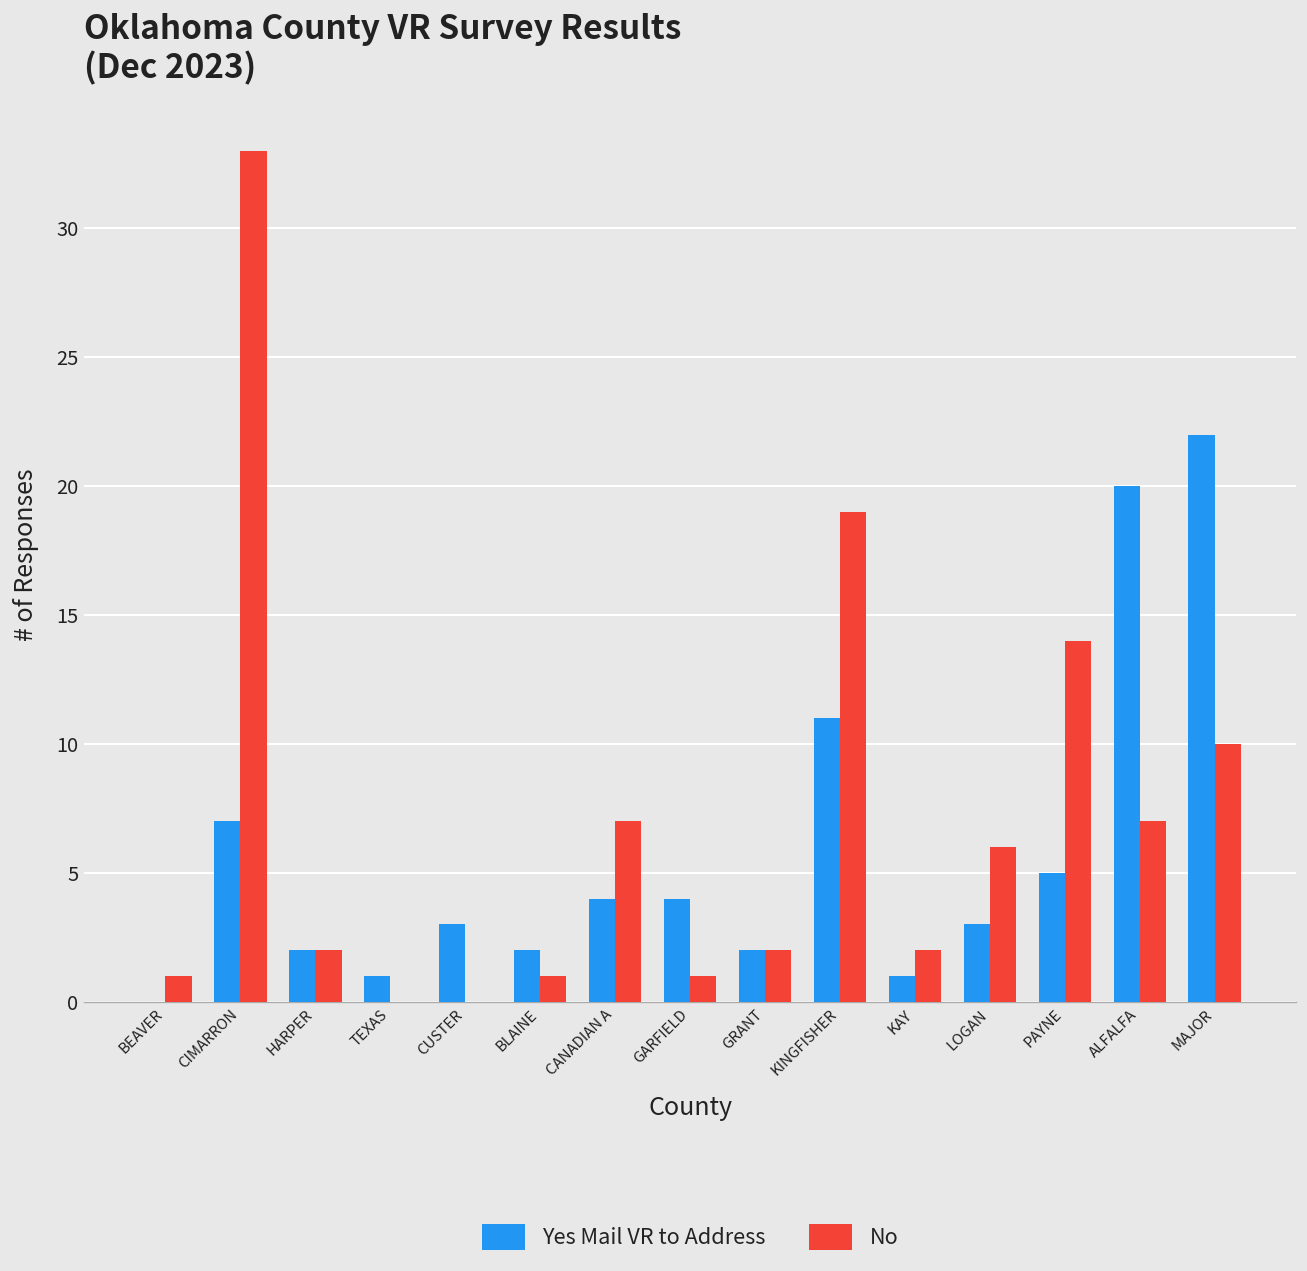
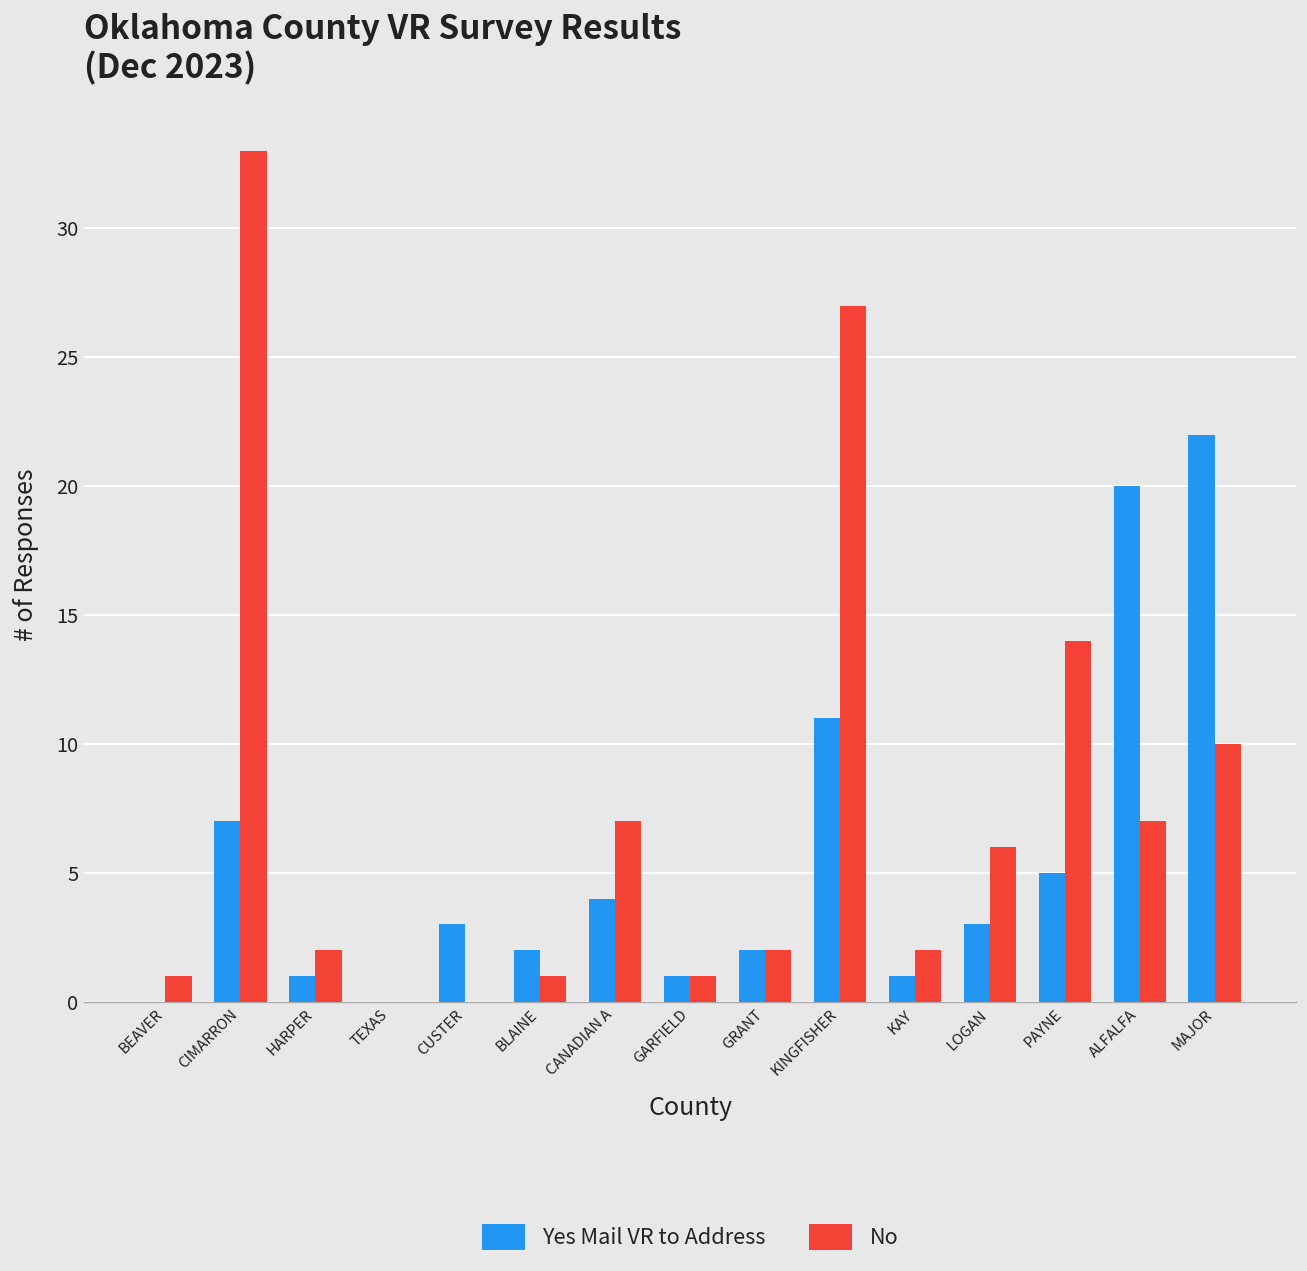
  {
    "Yes Mail VR to Address": {
      "BEAVER": 0,
      "CIMARRON": 7,
-     "HARPER": 2,
-     "TEXAS": 1,
+     "HARPER": 1,
+     "TEXAS": 0,
      "CUSTER": 3,
      "BLAINE": 2,
      "CANADIAN A": 4,
-     "GARFIELD": 4,
+     "GARFIELD": 1,
      "GRANT": 2,
      "KINGFISHER": 11,
      "KAY": 1,
      "LOGAN": 3,
      "PAYNE": 5,
      "ALFALFA": 20,
      "MAJOR": 22
    },
    "No": {
      "BEAVER": 1,
      "CIMARRON": 33,
      "HARPER": 2,
      "TEXAS": 0,
      "CUSTER": 0,
      "BLAINE": 1,
      "CANADIAN A": 7,
      "GARFIELD": 1,
      "GRANT": 2,
-     "KINGFISHER": 19,
+     "KINGFISHER": 27,
      "KAY": 2,
      "LOGAN": 6,
      "PAYNE": 14,
      "ALFALFA": 7,
      "MAJOR": 10
    }
  }
